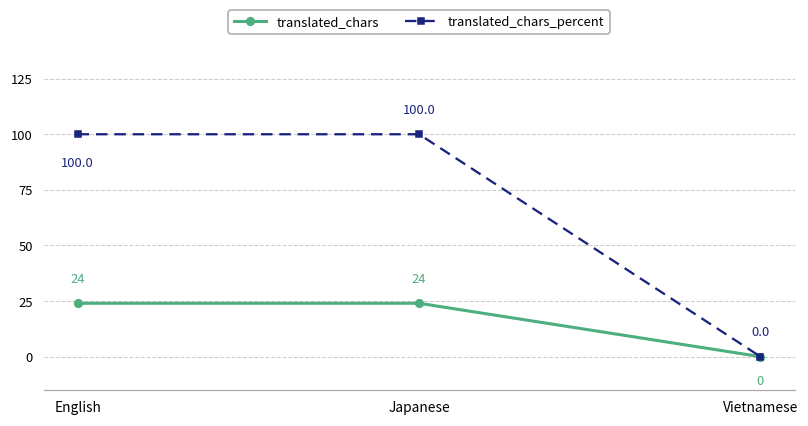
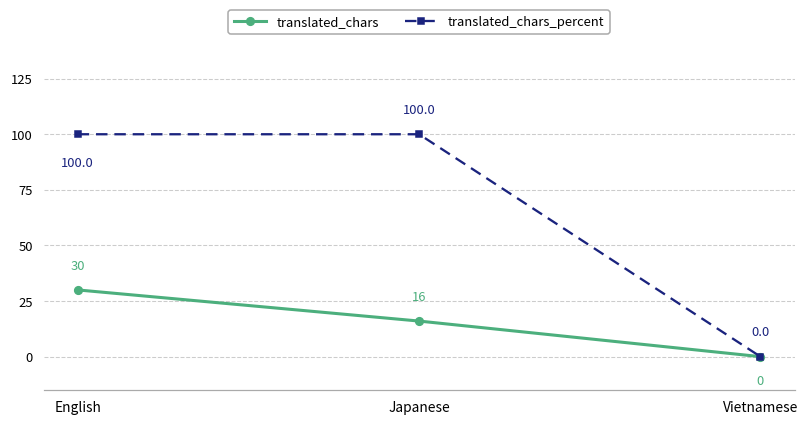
  {
    "translated_chars": {
-     "English": 24,
-     "Japanese": 24
+     "English": 30,
+     "Japanese": 16
    },
    "translated_chars_percent": {
      "English": 100.0,
      "Japanese": 100.0
    }
  }
